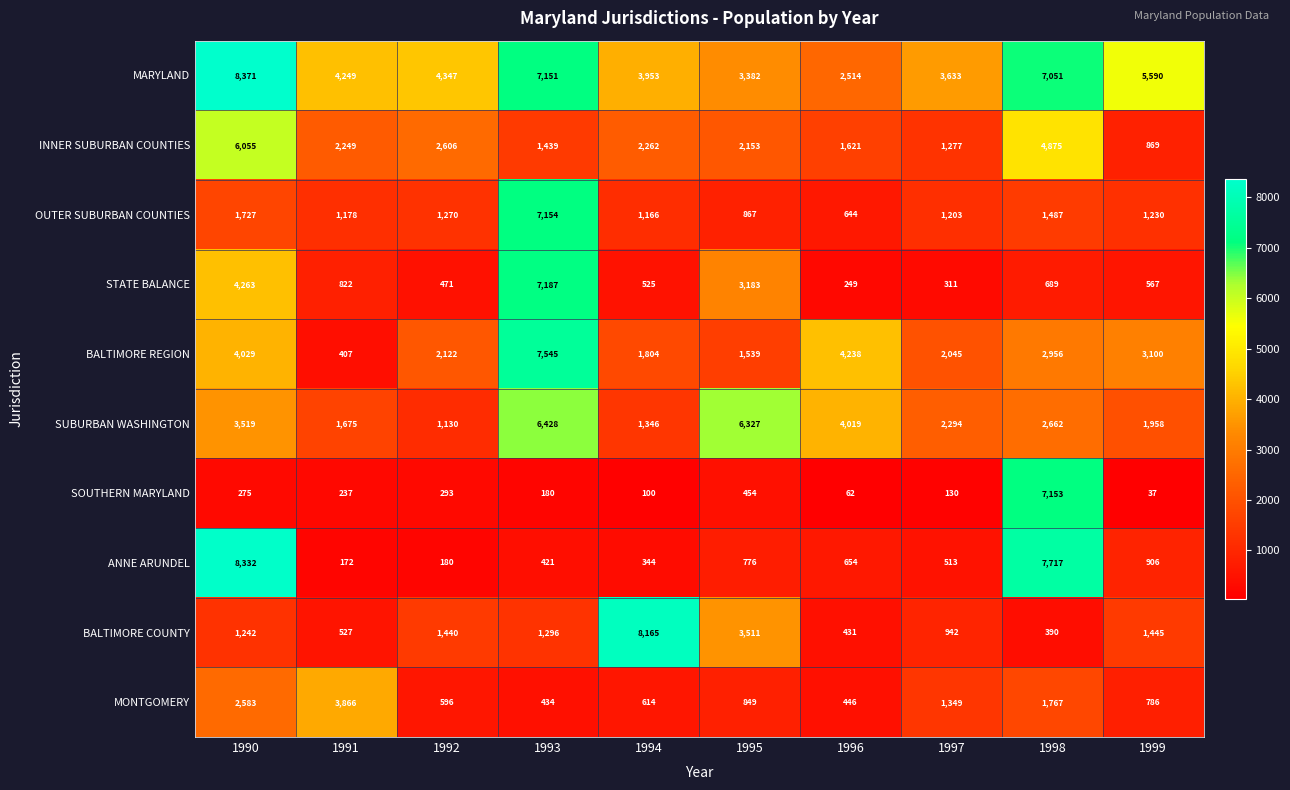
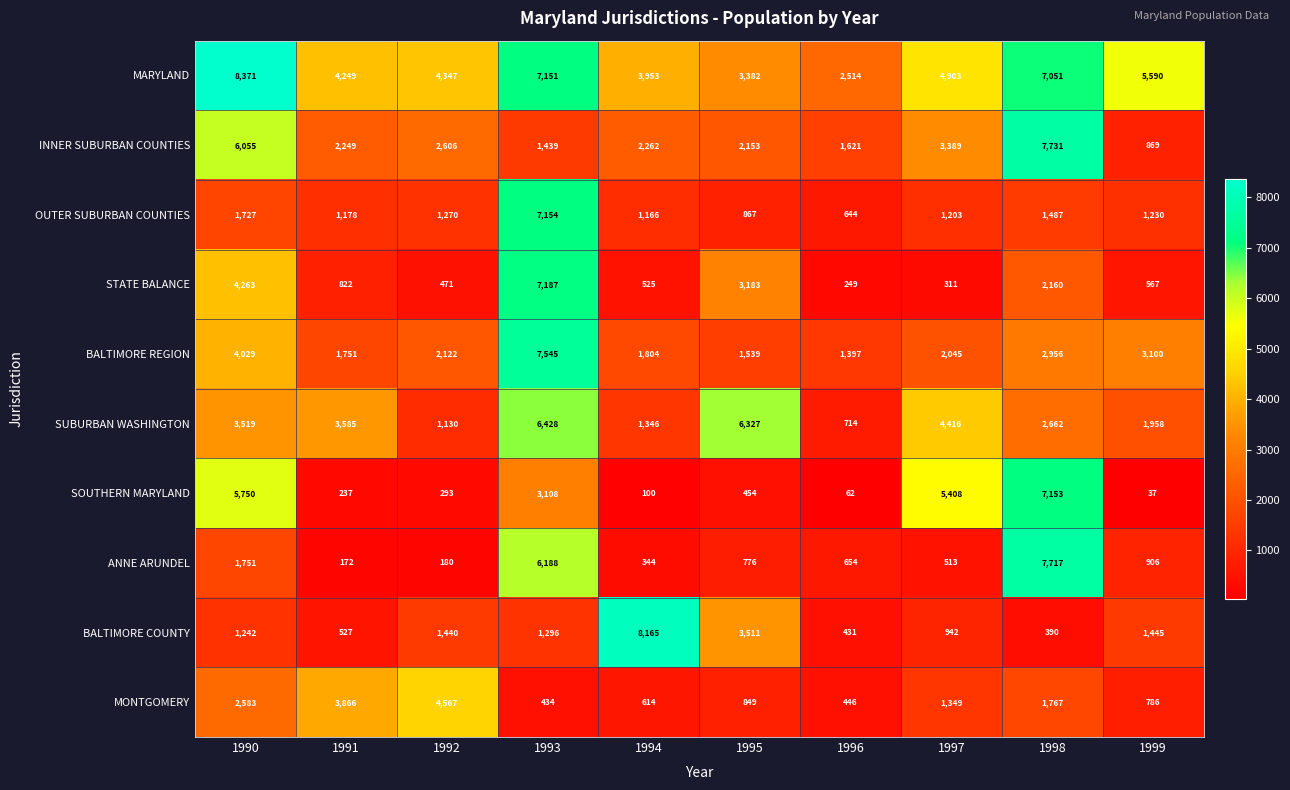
  {
    "MARYLAND": {
      "1990": "8,371",
      "1991": "4,249",
      "1992": "4,347",
      "1993": "7,151",
      "1994": "3,953",
      "1995": "3,382",
      "1996": "2,514",
-     "1997": "3,633",
+     "1997": "4,903",
      "1998": "7,051",
      "1999": "5,590"
    },
    "INNER SUBURBAN COUNTIES": {
      "1990": "6,055",
      "1991": "2,249",
      "1992": "2,606",
      "1993": "1,439",
      "1994": "2,262",
      "1995": "2,153",
      "1996": "1,621",
-     "1997": "1,277",
-     "1998": "4,875",
+     "1997": "3,389",
+     "1998": "7,731",
      "1999": "869"
    },
    "OUTER SUBURBAN COUNTIES": {
      "1990": "1,727",
      "1991": "1,178",
      "1992": "1,270",
      "1993": "7,154",
      "1994": "1,166",
      "1995": "867",
      "1996": "644",
      "1997": "1,203",
      "1998": "1,487",
      "1999": "1,230"
    },
    "STATE BALANCE": {
      "1990": "4,263",
      "1991": "822",
      "1992": "471",
      "1993": "7,187",
      "1994": "525",
      "1995": "3,183",
      "1996": "249",
      "1997": "311",
-     "1998": "689",
+     "1998": "2,160",
      "1999": "567"
    },
    "BALTIMORE REGION": {
      "1990": "4,029",
-     "1991": "407",
+     "1991": "1,751",
      "1992": "2,122",
      "1993": "7,545",
      "1994": "1,804",
      "1995": "1,539",
-     "1996": "4,238",
+     "1996": "1,397",
      "1997": "2,045",
      "1998": "2,956",
      "1999": "3,100"
    },
    "SUBURBAN WASHINGTON": {
      "1990": "3,519",
-     "1991": "1,675",
+     "1991": "3,585",
      "1992": "1,130",
      "1993": "6,428",
      "1994": "1,346",
      "1995": "6,327",
-     "1996": "4,019",
-     "1997": "2,294",
+     "1996": "714",
+     "1997": "4,416",
      "1998": "2,662",
      "1999": "1,958"
    },
    "SOUTHERN MARYLAND": {
-     "1990": "275",
+     "1990": "5,750",
      "1991": "237",
      "1992": "293",
-     "1993": "180",
+     "1993": "3,108",
      "1994": "100",
      "1995": "454",
      "1996": "62",
-     "1997": "130",
+     "1997": "5,408",
      "1998": "7,153",
      "1999": "37"
    },
    "ANNE ARUNDEL": {
-     "1990": "8,332",
+     "1990": "1,751",
      "1991": "172",
      "1992": "180",
-     "1993": "421",
+     "1993": "6,188",
      "1994": "344",
      "1995": "776",
      "1996": "654",
      "1997": "513",
      "1998": "7,717",
      "1999": "906"
    },
    "BALTIMORE COUNTY": {
      "1990": "1,242",
      "1991": "527",
      "1992": "1,440",
      "1993": "1,296",
      "1994": "8,165",
      "1995": "3,511",
      "1996": "431",
      "1997": "942",
      "1998": "390",
      "1999": "1,445"
    },
    "MONTGOMERY": {
      "1990": "2,583",
      "1991": "3,866",
-     "1992": "596",
+     "1992": "4,567",
      "1993": "434",
      "1994": "614",
      "1995": "849",
      "1996": "446",
      "1997": "1,349",
      "1998": "1,767",
      "1999": "786"
    }
  }
